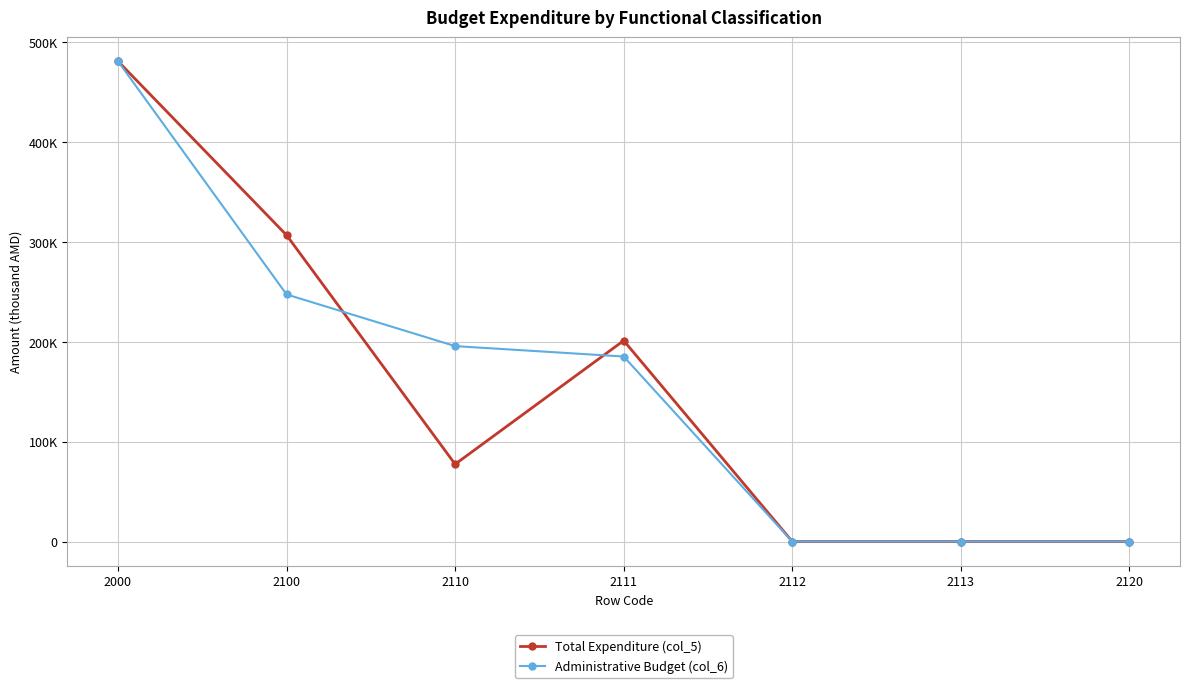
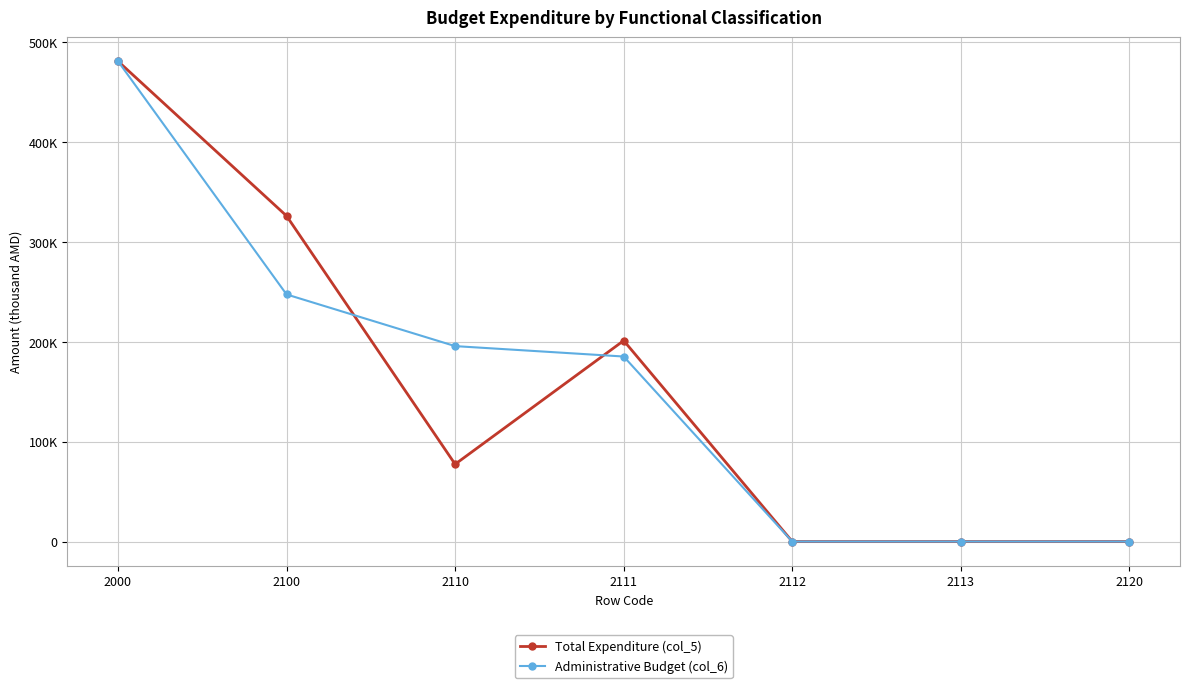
  {
    "Total Expenditure (col_5)": {
-     "2100": 310000,
+     "2100": 330000,
      "2110": 80000,
      "2111": 200000
    },
    "Administrative Budget (col_6)": {
      "2100": 250000,
      "2110": 200000,
      "2111": 190000
    }
  }
